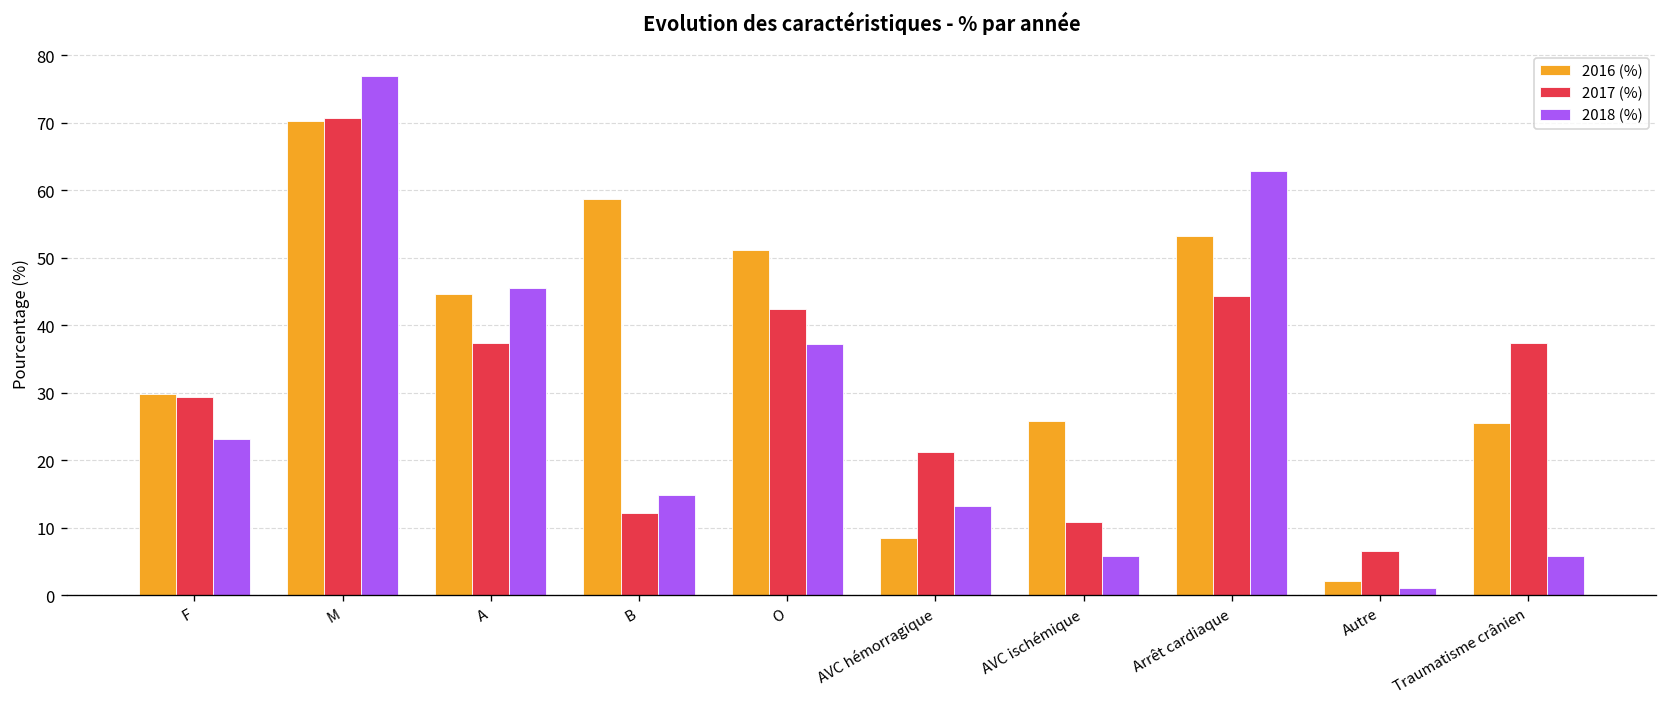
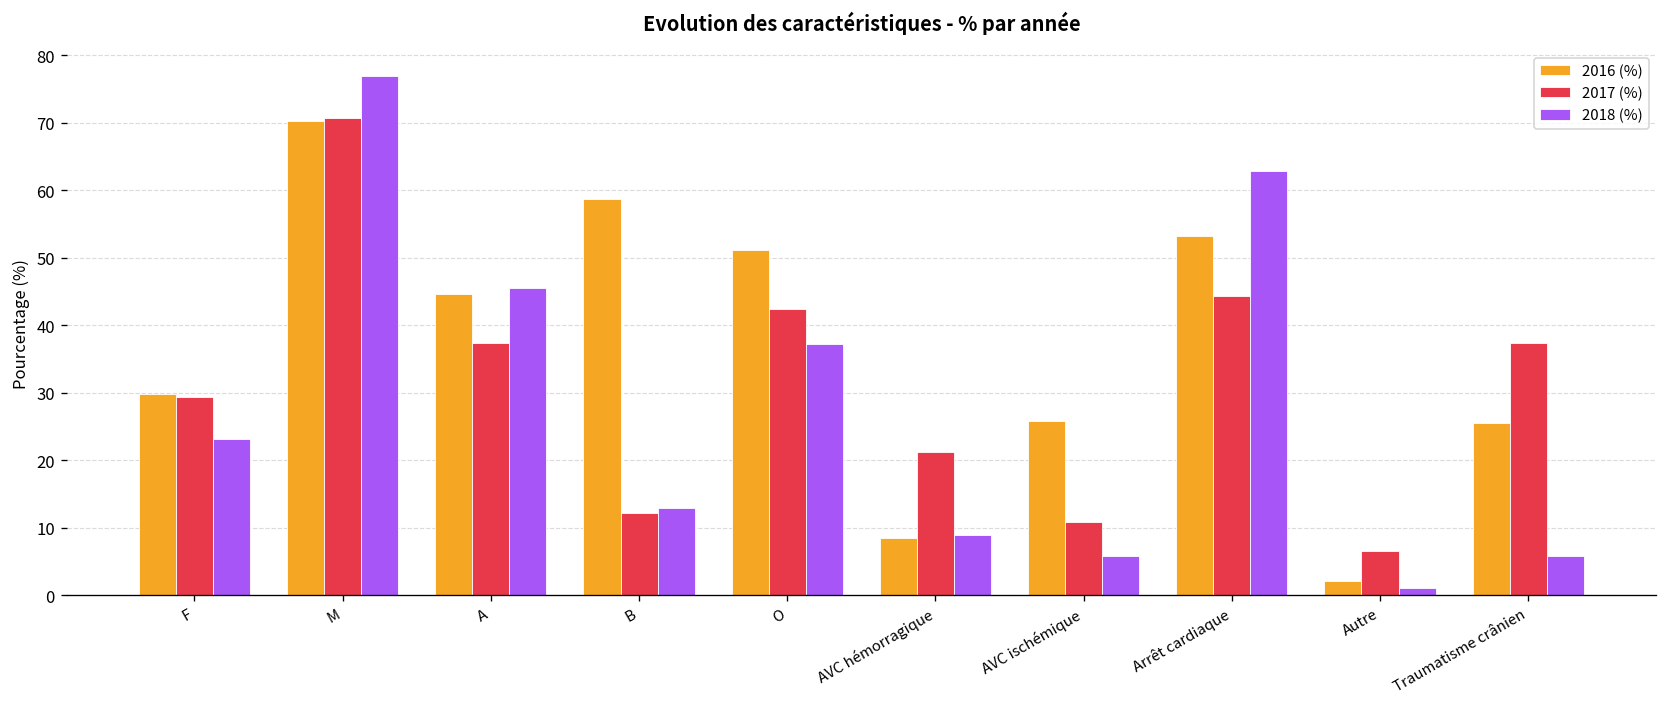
  {
    "2016 (%)": {
      "F": 30,
      "M": 70,
      "A": 45,
      "B": 59,
      "O": 51,
      "AVC hémorragique": 9,
      "AVC ischémique": 26,
      "Arrêt cardiaque": 53,
      "Autre": 2,
      "Traumatisme crânien": 26
    },
    "2017 (%)": {
      "F": 29,
      "M": 71,
      "A": 37,
      "B": 12,
      "O": 42,
      "AVC hémorragique": 21,
      "AVC ischémique": 11,
      "Arrêt cardiaque": 44,
      "Autre": 7,
      "Traumatisme crânien": 37
    },
    "2018 (%)": {
      "F": 23,
      "M": 77,
      "A": 46,
-     "B": 15,
+     "B": 13,
      "O": 37,
-     "AVC hémorragique": 13,
+     "AVC hémorragique": 9,
      "AVC ischémique": 6,
      "Arrêt cardiaque": 63,
      "Autre": 1,
      "Traumatisme crânien": 6
    }
  }
